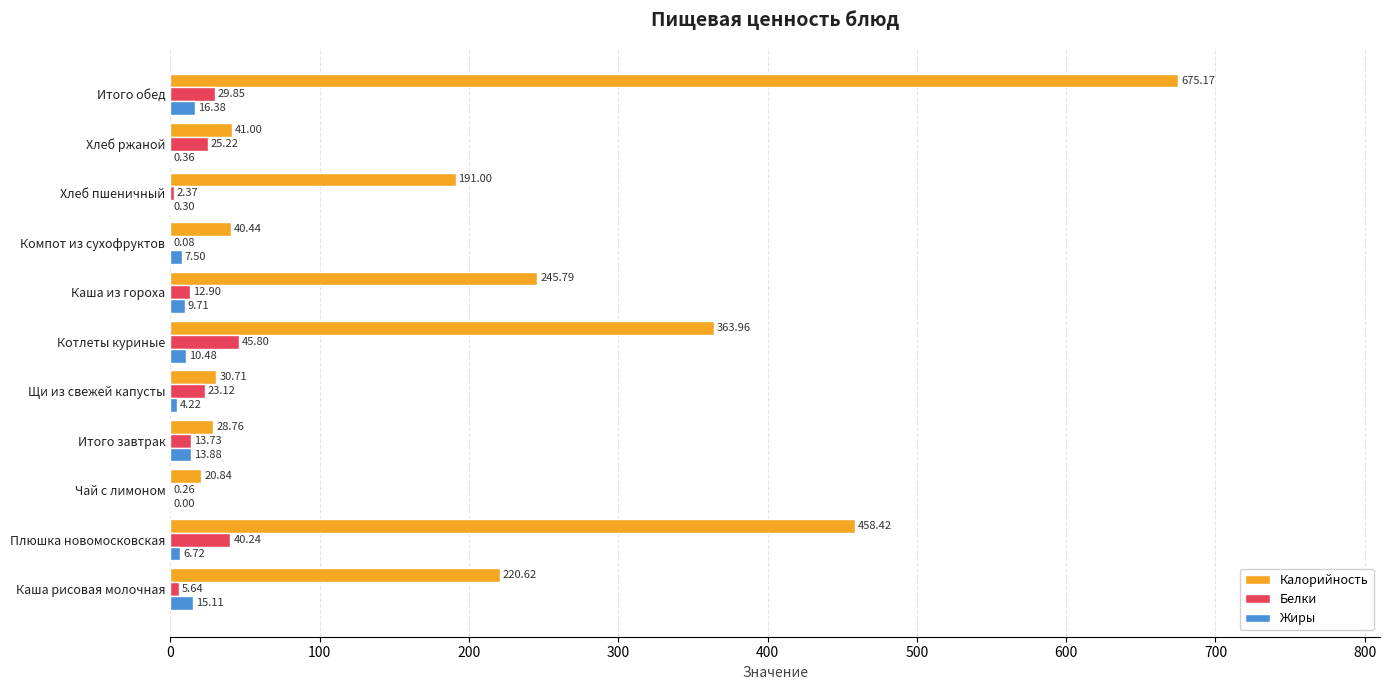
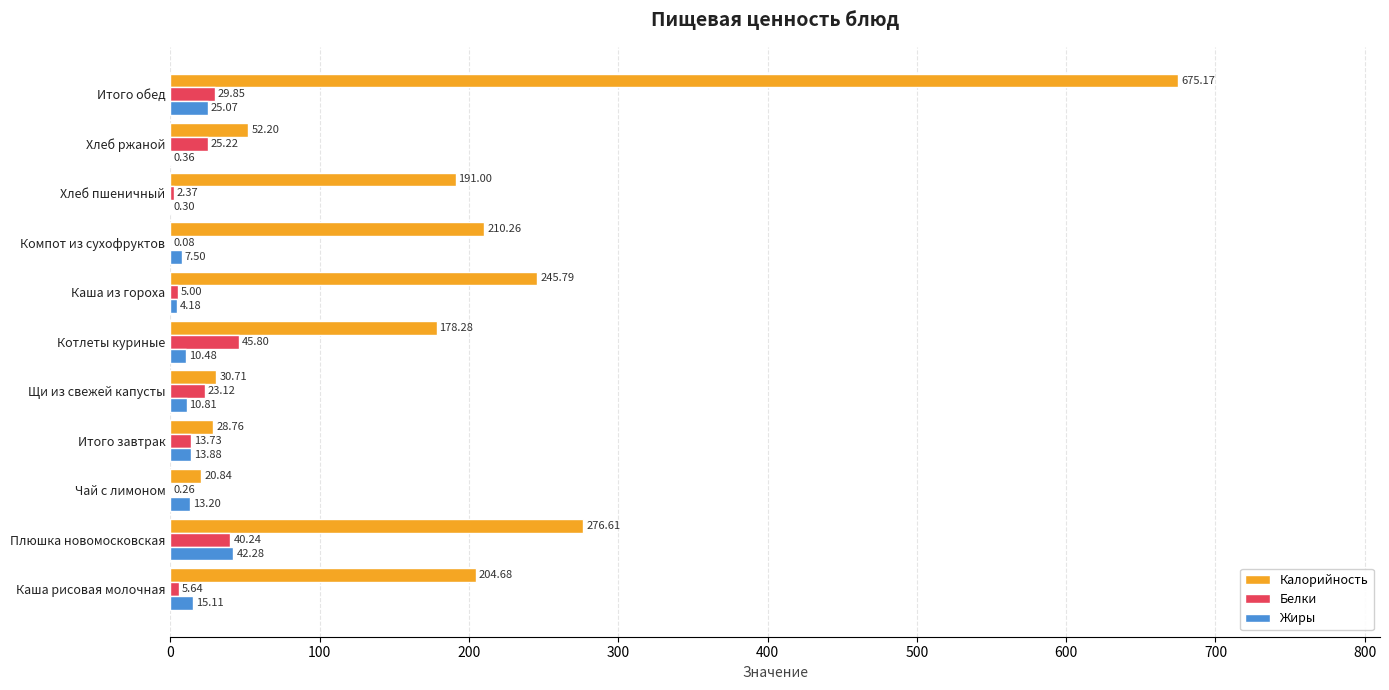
  {
    "Калорийность": {
      "Итого обед": 675.17,
-     "Хлеб ржаной": 41.00,
+     "Хлеб ржаной": 52.20,
      "Хлеб пшеничный": 191.00,
-     "Компот из сухофруктов": 40.44,
+     "Компот из сухофруктов": 210.26,
      "Каша из гороха": 245.79,
-     "Котлеты куриные": 363.96,
+     "Котлеты куриные": 178.28,
      "Щи из свежей капусты": 30.71,
      "Итого завтрак": 28.76,
      "Чай с лимоном": 20.84,
-     "Плюшка новомосковская": 458.42,
-     "Каша рисовая молочная": 220.62
+     "Плюшка новомосковская": 276.61,
+     "Каша рисовая молочная": 204.68
    },
    "Белки": {
      "Итого обед": 29.85,
      "Хлеб ржаной": 25.22,
      "Хлеб пшеничный": 2.37,
      "Компот из сухофруктов": 0.08,
-     "Каша из гороха": 12.90,
+     "Каша из гороха": 5.00,
      "Котлеты куриные": 45.80,
      "Щи из свежей капусты": 23.12,
      "Итого завтрак": 13.73,
      "Чай с лимоном": 0.26,
      "Плюшка новомосковская": 40.24,
      "Каша рисовая молочная": 5.64
    },
    "Жиры": {
-     "Итого обед": 16.38,
+     "Итого обед": 25.07,
      "Хлеб ржаной": 0.36,
      "Хлеб пшеничный": 0.30,
      "Компот из сухофруктов": 7.50,
-     "Каша из гороха": 9.71,
+     "Каша из гороха": 4.18,
      "Котлеты куриные": 10.48,
-     "Щи из свежей капусты": 4.22,
+     "Щи из свежей капусты": 10.81,
      "Итого завтрак": 13.88,
-     "Чай с лимоном": 0.00,
-     "Плюшка новомосковская": 6.72,
+     "Чай с лимоном": 13.20,
+     "Плюшка новомосковская": 42.28,
      "Каша рисовая молочная": 15.11
    }
  }
